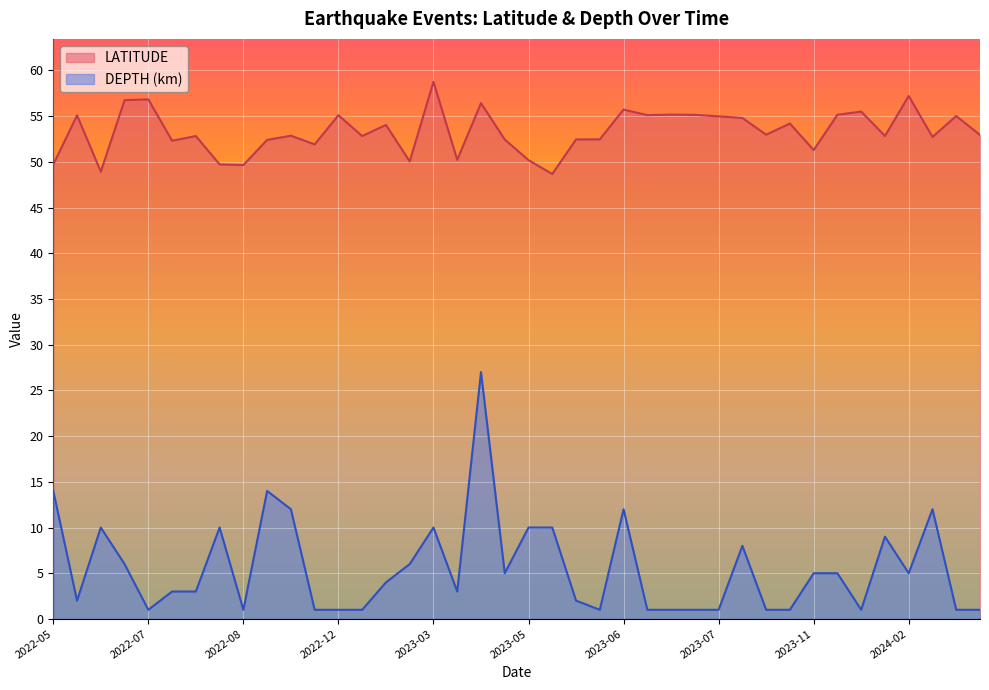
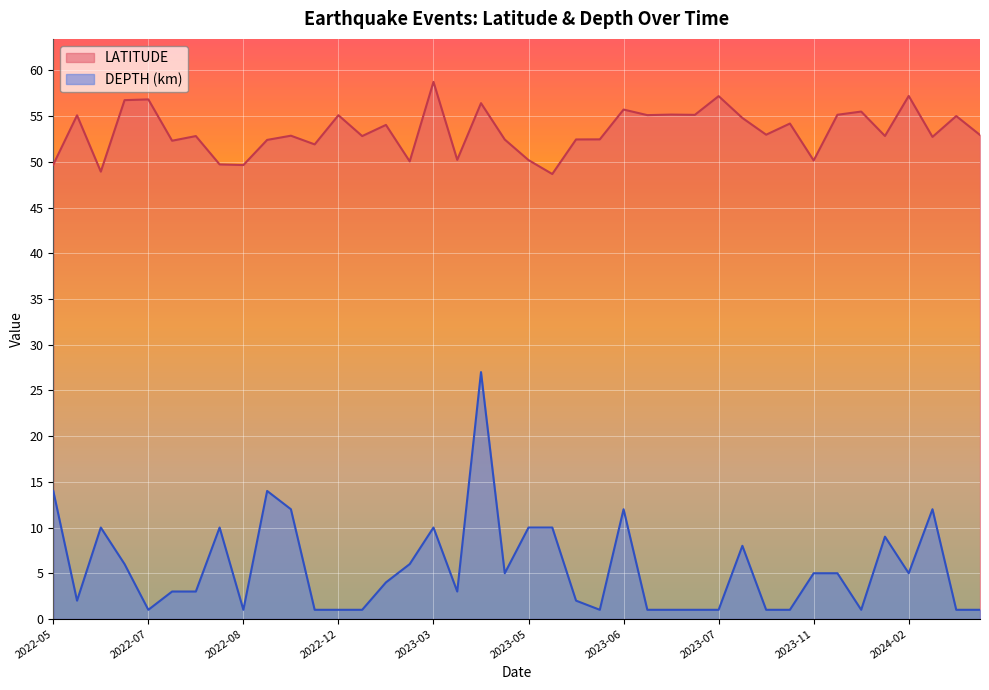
  {
    "LATITUDE": {
      "2022-05": 50,
      "2022-07": 57,
      "2022-08": 50,
      "2022-12": 55,
      "2023-03": 59,
      "2023-05": 50,
      "2023-06": 56,
-     "2023-07": 55,
-     "2023-11": 51,
+     "2023-07": 57,
+     "2023-11": 50,
      "2024-02": 57
    },
    "DEPTH (km)": {
      "2022-05": 14,
      "2022-07": 1,
      "2022-08": 1,
      "2022-12": 1,
      "2023-03": 10,
      "2023-05": 10,
      "2023-06": 12,
      "2023-07": 1,
      "2023-11": 5,
      "2024-02": 5
    }
  }
